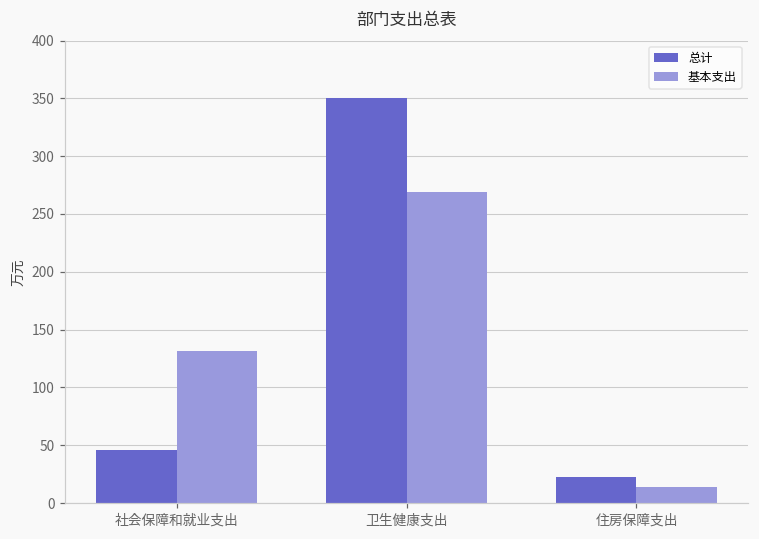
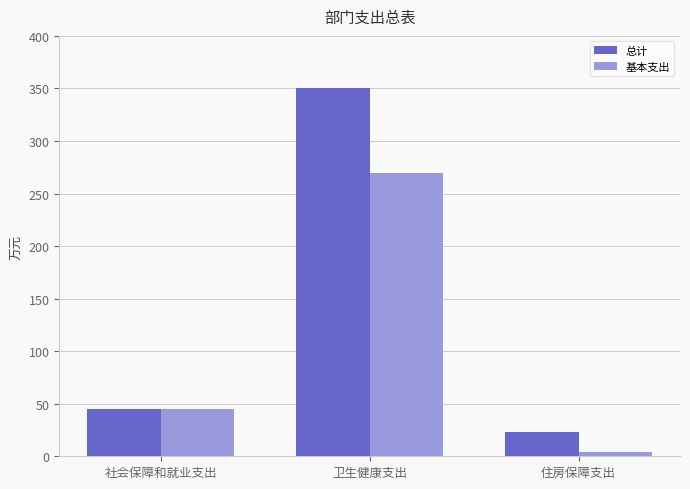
  {
    "总计": {
      "社会保障和就业支出": 45,
      "卫生健康支出": 350,
      "住房保障支出": 23
    },
    "基本支出": {
-     "社会保障和就业支出": 131,
+     "社会保障和就业支出": 45,
      "卫生健康支出": 269,
-     "住房保障支出": 14
+     "住房保障支出": 4
    }
  }
